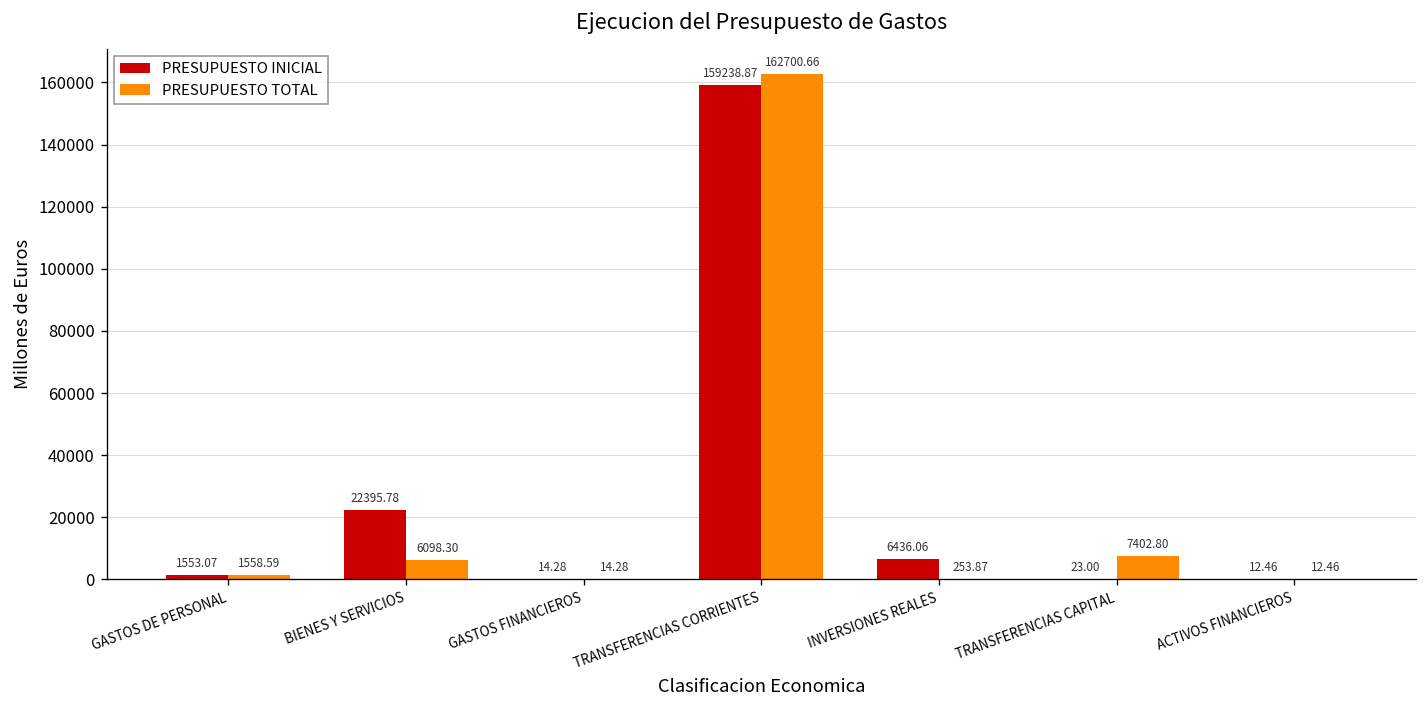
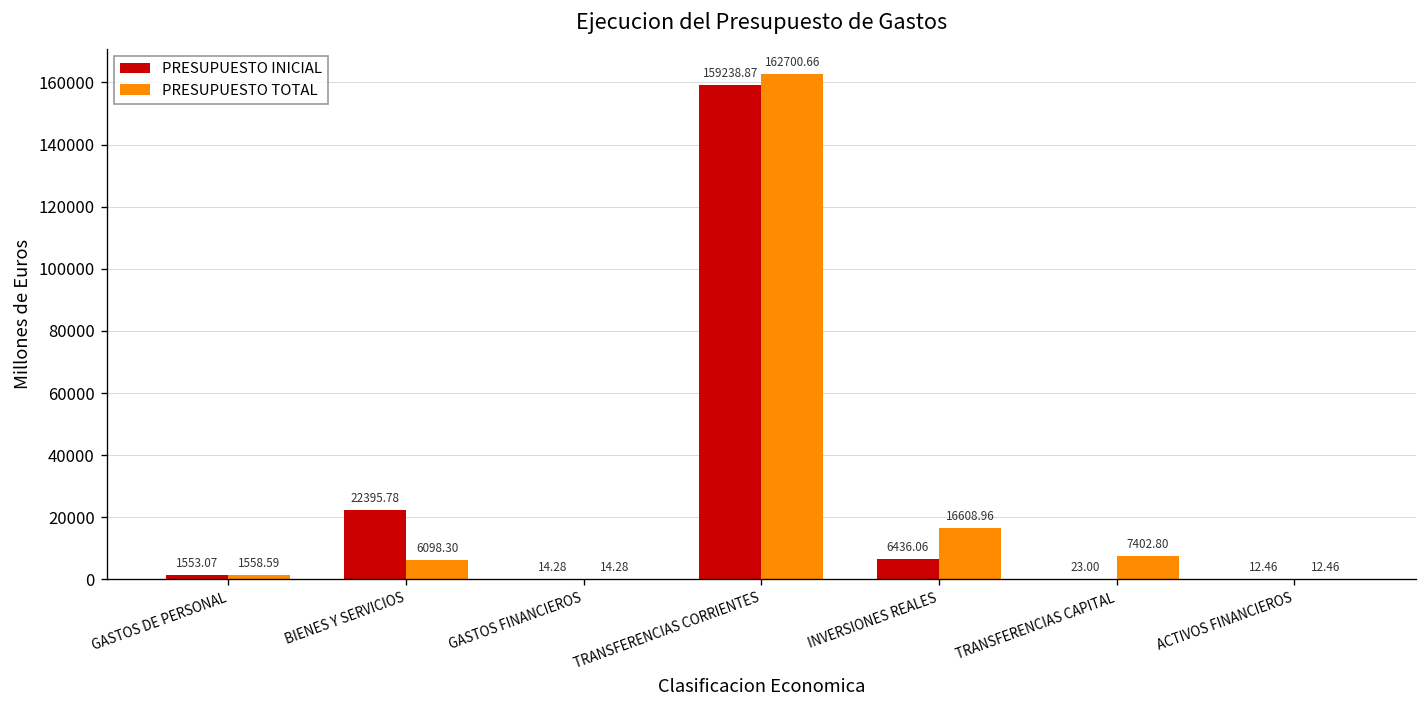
  {
    "PRESUPUESTO INICIAL": {
      "GASTOS DE PERSONAL": 1553.07,
      "BIENES Y SERVICIOS": 22395.78,
      "GASTOS FINANCIEROS": 14.28,
      "TRANSFERENCIAS CORRIENTES": 159238.87,
      "INVERSIONES REALES": 6436.06,
      "TRANSFERENCIAS CAPITAL": 23.00,
      "ACTIVOS FINANCIEROS": 12.46
    },
    "PRESUPUESTO TOTAL": {
      "GASTOS DE PERSONAL": 1558.59,
      "BIENES Y SERVICIOS": 6098.30,
      "GASTOS FINANCIEROS": 14.28,
      "TRANSFERENCIAS CORRIENTES": 162700.66,
-     "INVERSIONES REALES": 253.87,
+     "INVERSIONES REALES": 16608.96,
      "TRANSFERENCIAS CAPITAL": 7402.80,
      "ACTIVOS FINANCIEROS": 12.46
    }
  }
